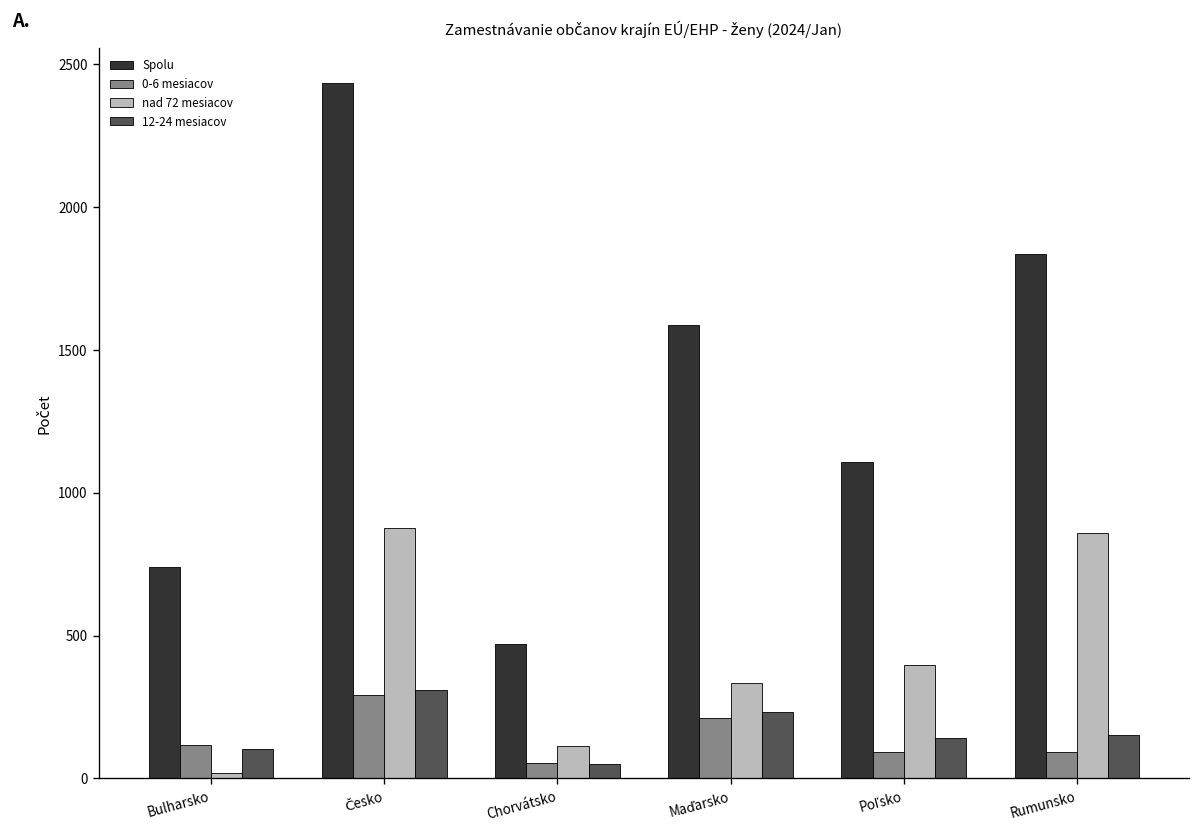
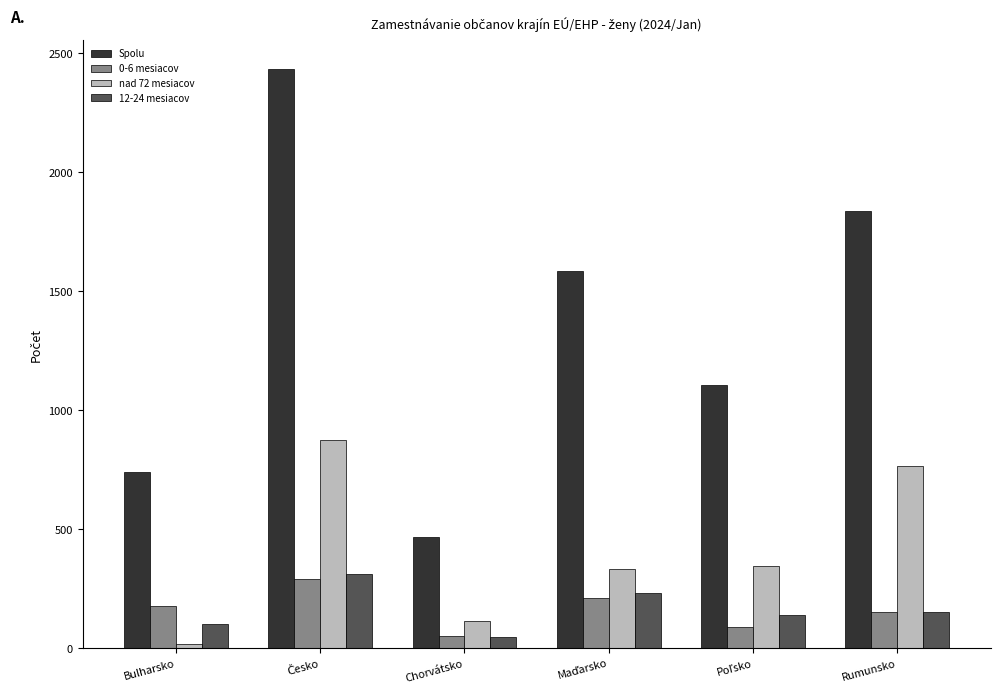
  {
    "0-6 mesiacov": {
-     "Bulharsko": 120,
+     "Bulharsko": 180,
      "Česko": 290,
      "Chorvátsko": 50,
      "Maďarsko": 210,
      "Poľsko": 90,
-     "Rumunsko": 90
+     "Rumunsko": 150
    },
    "nad 72 mesiacov": {
      "Bulharsko": 20,
      "Česko": 880,
      "Chorvátsko": 120,
      "Maďarsko": 340,
-     "Poľsko": 400,
-     "Rumunsko": 860
+     "Poľsko": 350,
+     "Rumunsko": 770
    }
  }
